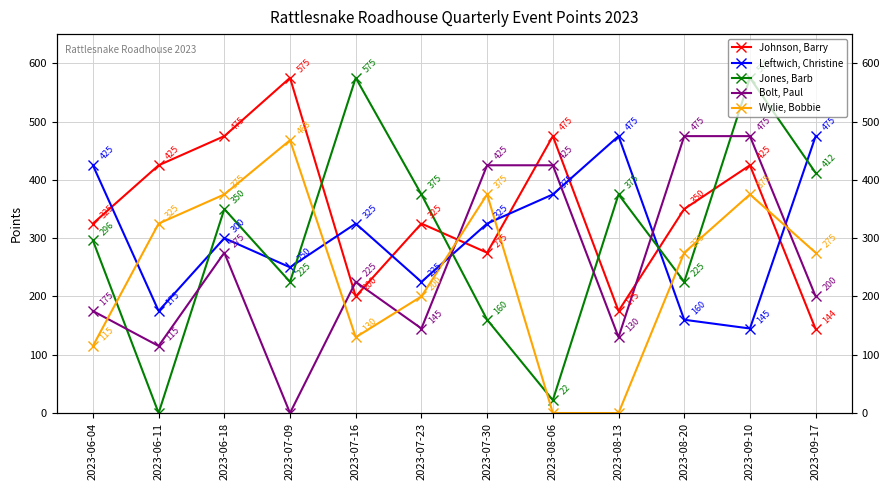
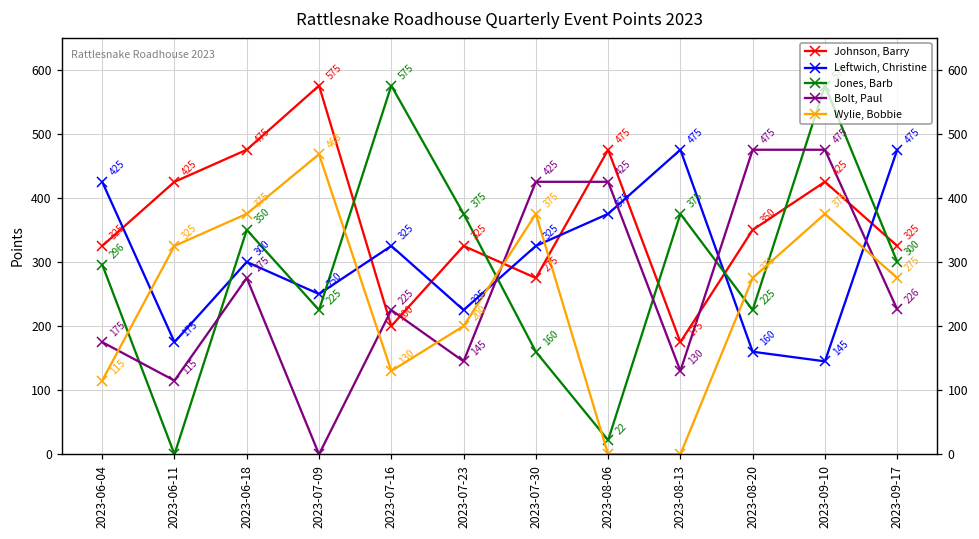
  {
    "Johnson, Barry": {
      "2023-06-04": 325,
      "2023-06-11": 425,
      "2023-06-18": 475,
      "2023-07-09": 575,
      "2023-07-23": 325,
      "2023-07-30": 275,
      "2023-08-06": 475,
      "2023-08-13": 175,
      "2023-08-20": 350,
      "2023-09-10": 425,
-     "2023-09-17": 144
+     "2023-09-17": 325
    },
    "Leftwich, Christine": {
      "2023-06-04": 425,
      "2023-06-11": 175,
      "2023-07-16": 325,
      "2023-07-30": 325,
      "2023-08-06": 375,
      "2023-08-13": 475,
      "2023-08-20": 160,
      "2023-09-10": 145
    },
    "Jones, Barb": {
      "2023-06-04": 296,
      "2023-07-16": 575,
      "2023-07-23": 375,
      "2023-07-30": 160,
      "2023-08-06": 22,
      "2023-08-13": 375,
      "2023-08-20": 225,
-     "2023-09-17": 412
+     "2023-09-17": 300
    },
    "Bolt, Paul": {
      "2023-06-04": 175,
      "2023-06-11": 115,
      "2023-07-23": 145,
      "2023-07-30": 425,
      "2023-08-06": 425,
      "2023-08-13": 130,
      "2023-08-20": 475,
-     "2023-09-17": 200
+     "2023-09-17": 226
    },
    "Wylie, Bobbie": {
      "2023-06-04": 115,
      "2023-06-11": 325,
      "2023-07-09": 468,
      "2023-07-16": 130,
      "2023-07-30": 375,
      "2023-08-20": 275,
      "2023-09-10": 375,
      "2023-09-17": 275
    }
  }
